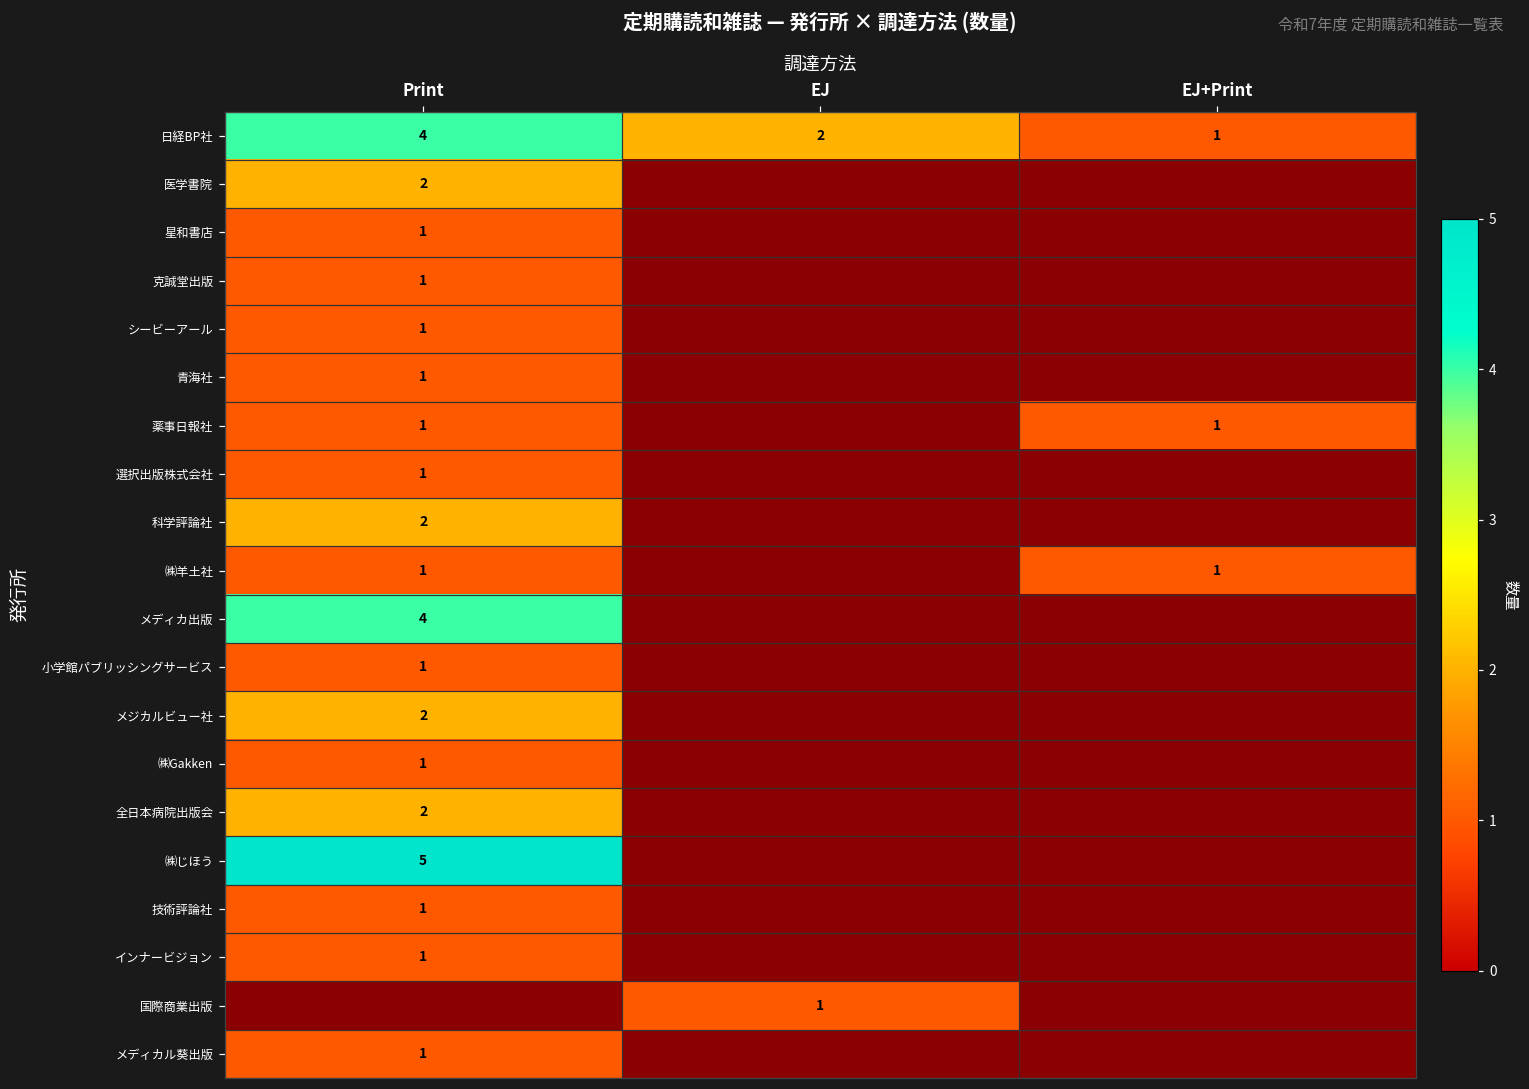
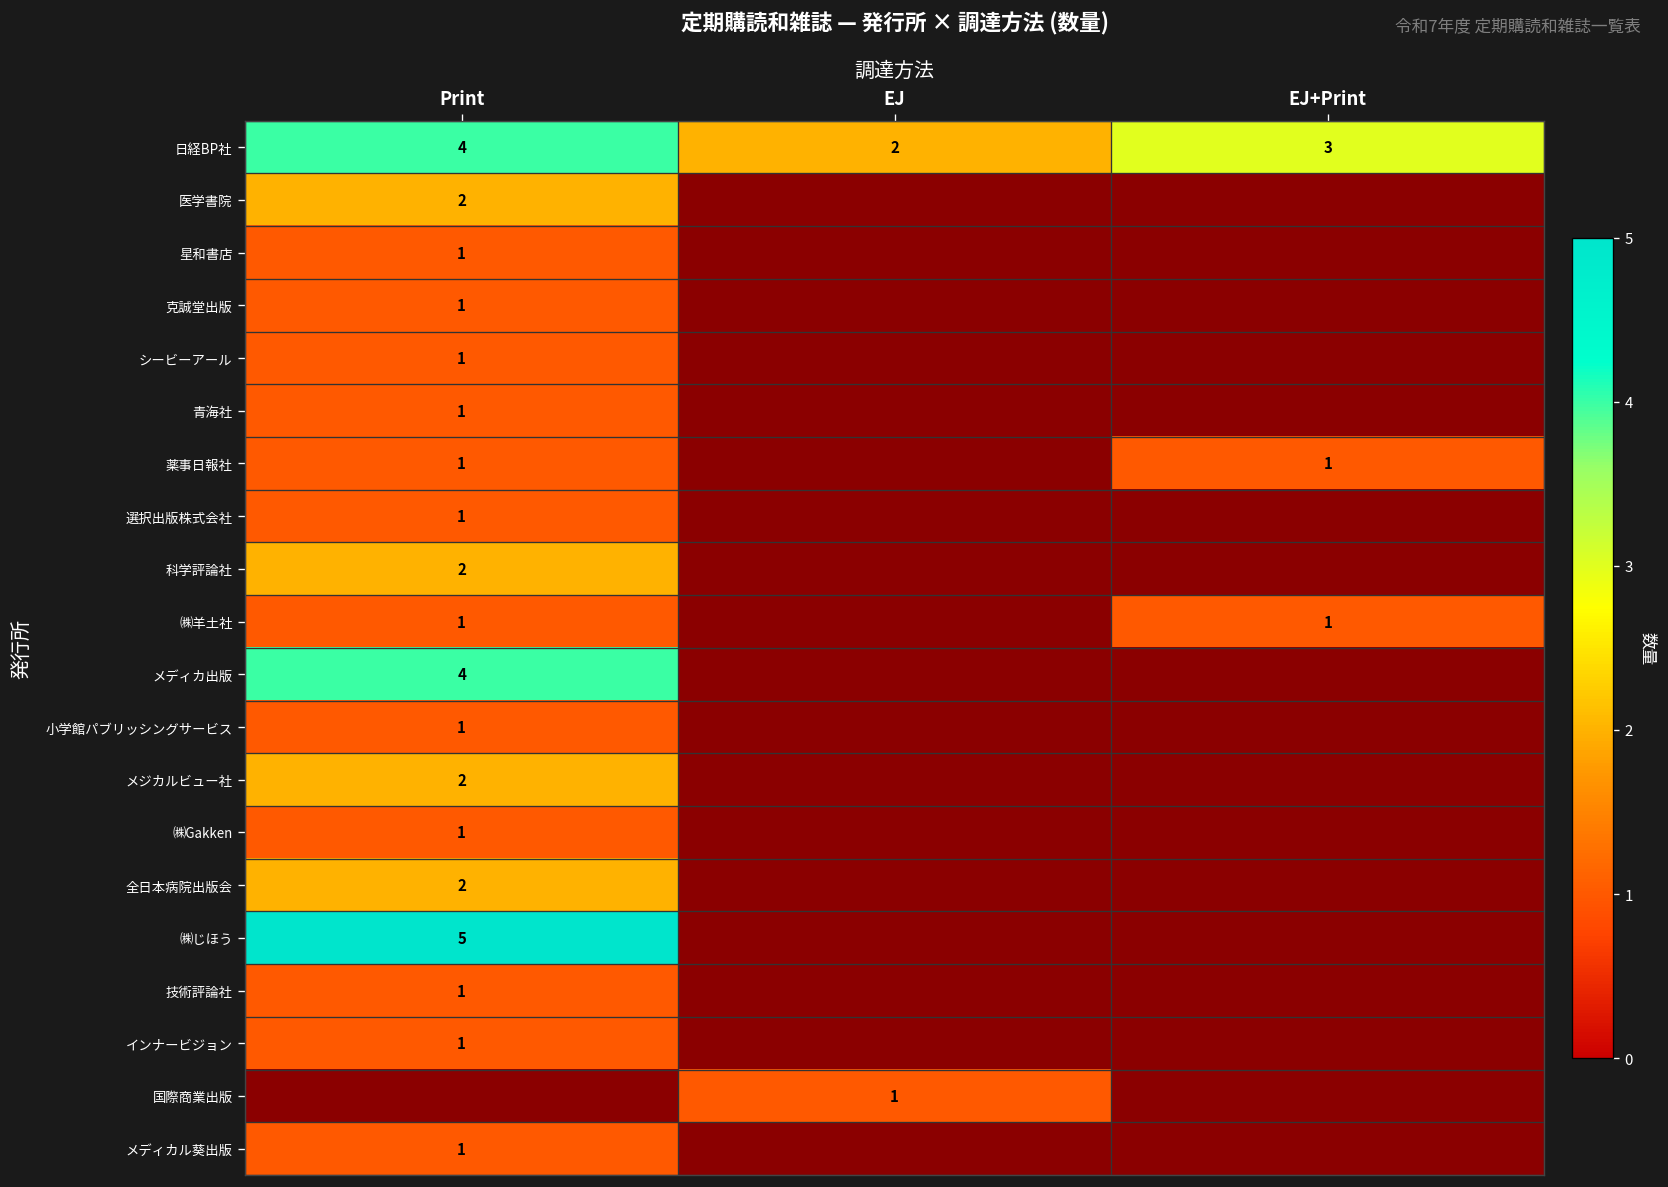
  {
    "日経BP社": {
      "Print": 4,
      "EJ": 2,
-     "EJ+Print": 1
+     "EJ+Print": 3
    },
    "医学書院": {
      "Print": 2
    },
    "星和書店": {
      "Print": 1
    },
    "克誠堂出版": {
      "Print": 1
    },
    "シービーアール": {
      "Print": 1
    },
    "青海社": {
      "Print": 1
    },
    "薬事日報社": {
      "Print": 1,
      "EJ+Print": 1
    },
    "選択出版株式会社": {
      "Print": 1
    },
    "科学評論社": {
      "Print": 2
    },
    "㈱羊土社": {
      "Print": 1,
      "EJ+Print": 1
    },
    "メディカ出版": {
      "Print": 4
    },
    "小学館パブリッシングサービス": {
      "Print": 1
    },
    "メジカルビュー社": {
      "Print": 2
    },
    "㈱Gakken": {
      "Print": 1
    },
    "全日本病院出版会": {
      "Print": 2
    },
    "㈱じほう": {
      "Print": 5
    },
    "技術評論社": {
      "Print": 1
    },
    "インナービジョン": {
      "Print": 1
    },
    "国際商業出版": {
      "EJ": 1
    },
    "メディカル葵出版": {
      "Print": 1
    }
  }
